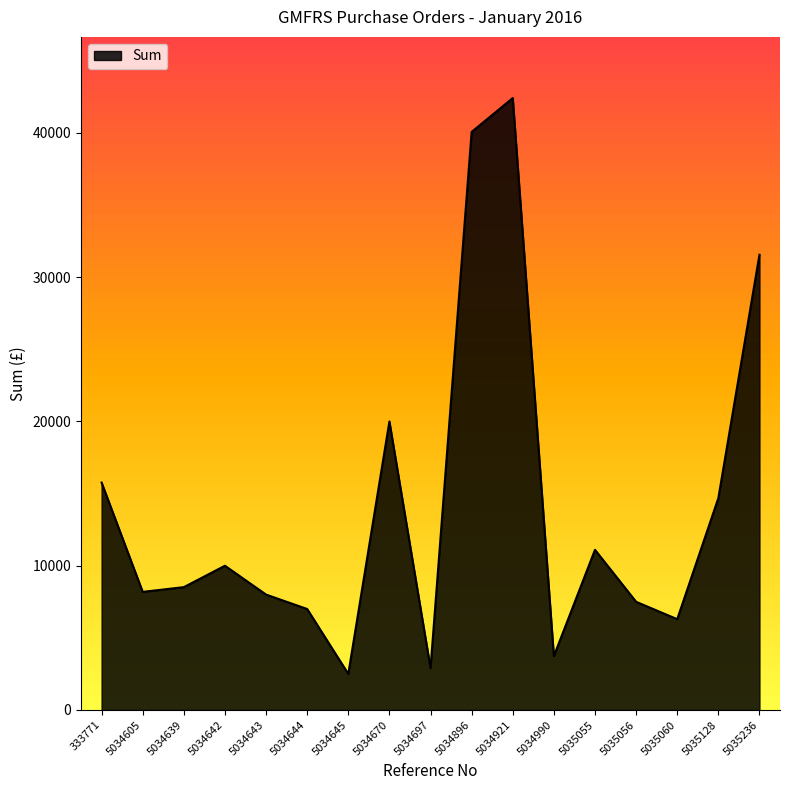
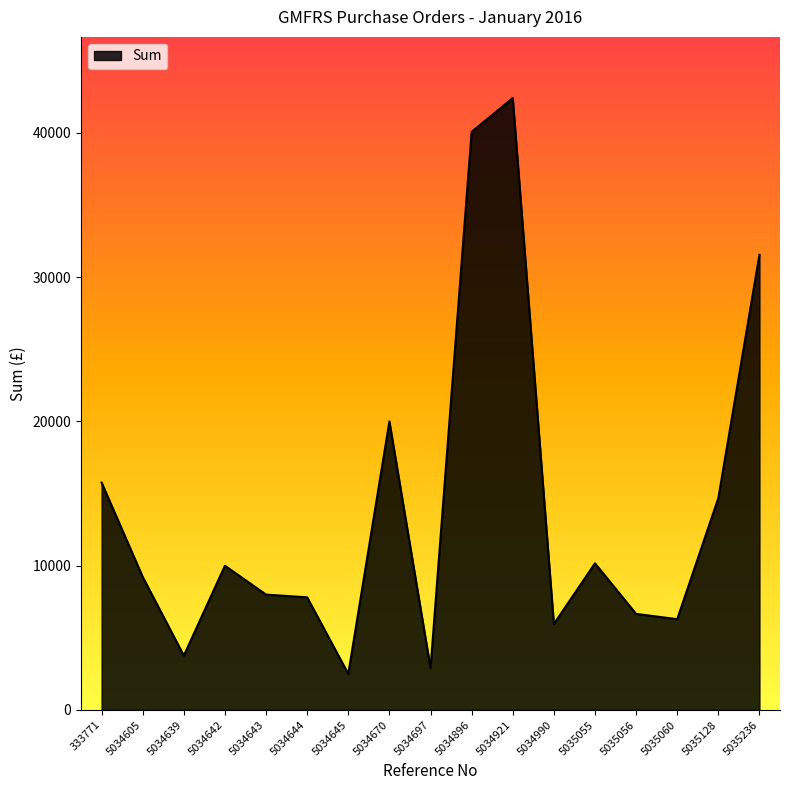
  {
    "333771": 15800,
-   "5034605": 8200,
-   "5034639": 8500,
+   "5034605": 9200,
+   "5034639": 3800,
    "5034642": 10000,
    "5034643": 8000,
-   "5034644": 7000,
+   "5034644": 7800,
    "5034645": 2500,
    "5034670": 20000,
    "5034697": 2900,
    "5034896": 40100,
    "5034921": 42400,
-   "5034990": 3700,
-   "5035055": 11100,
-   "5035056": 7500,
+   "5034990": 6000,
+   "5035055": 10200,
+   "5035056": 6700,
    "5035060": 6300,
    "5035128": 14700,
    "5035236": 31600
  }
